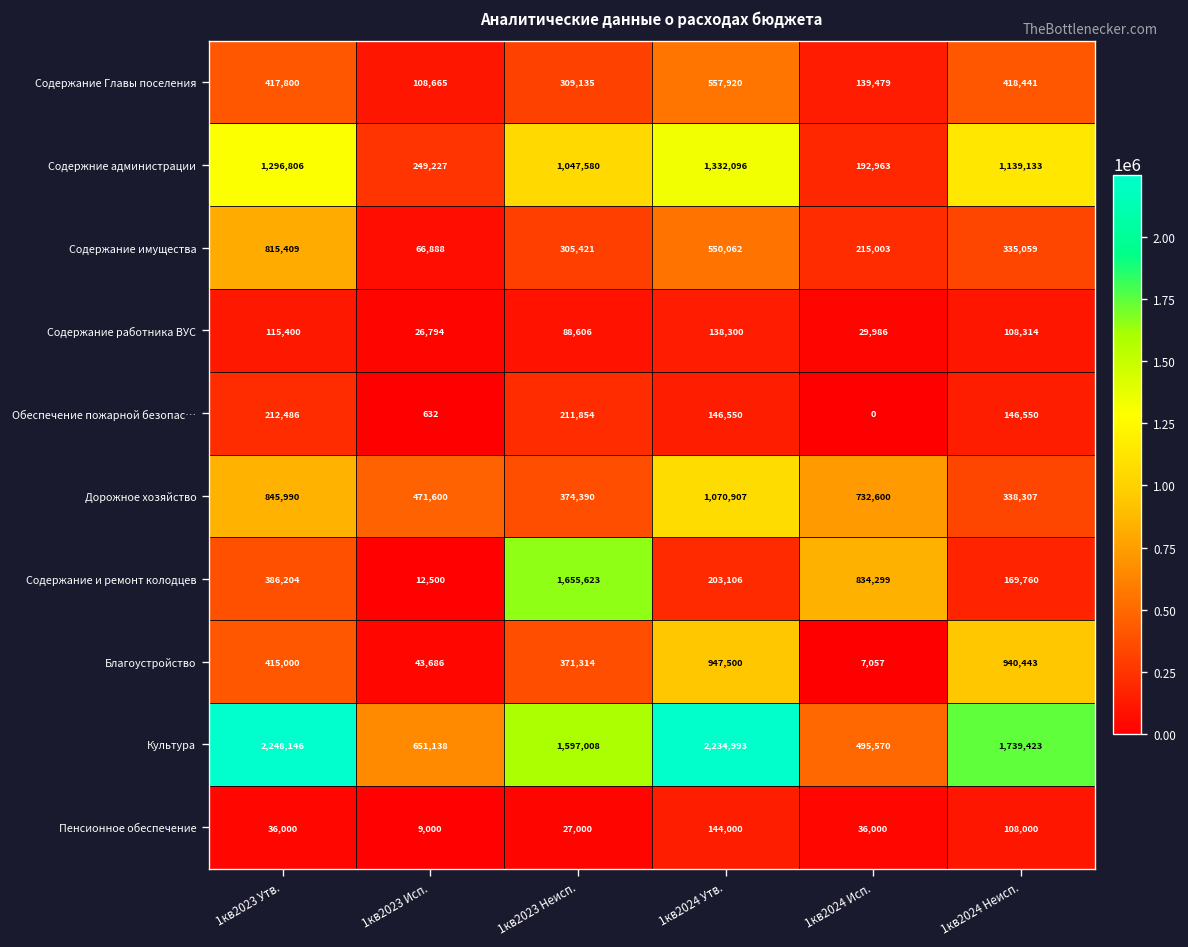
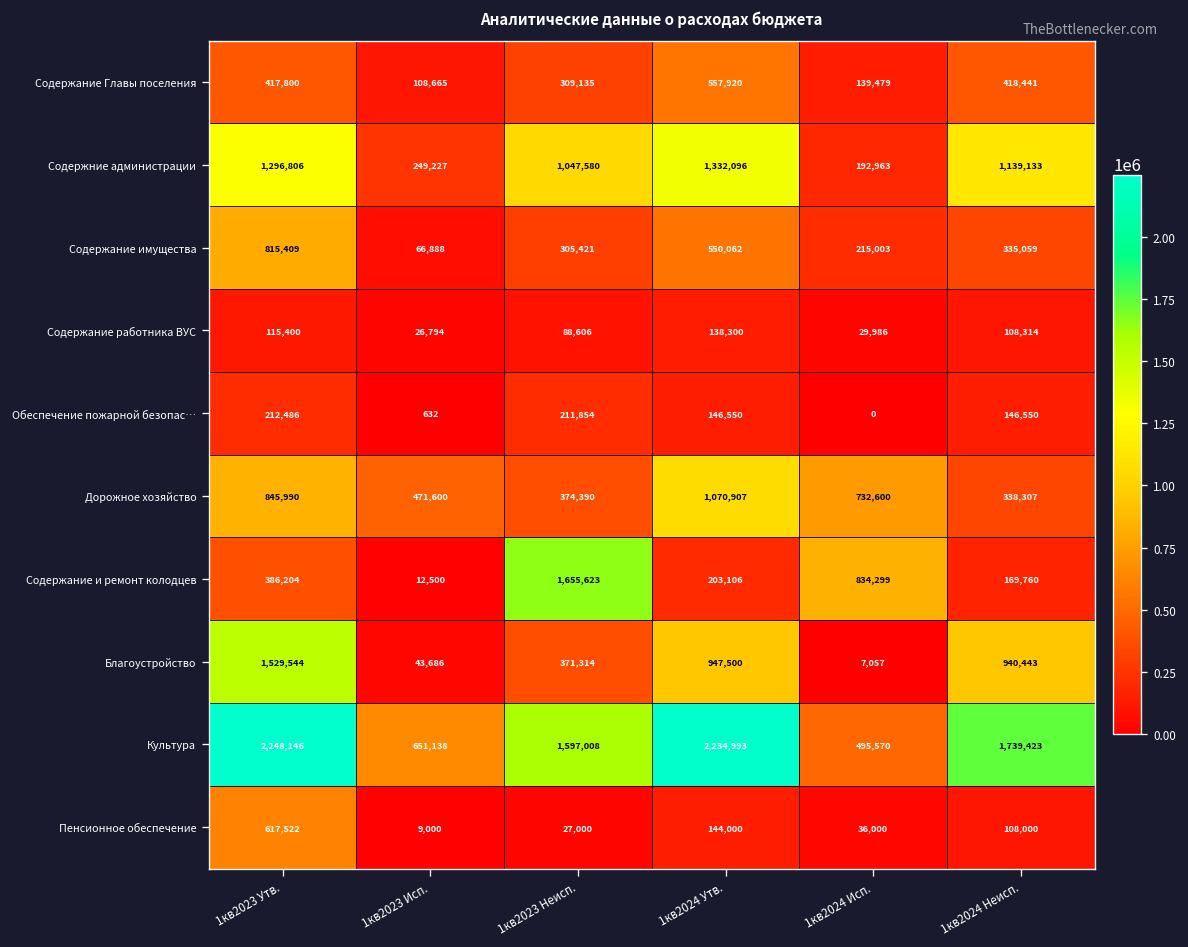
  {
    "Содержание Главы поселения": {
      "1кв2023 Утв.": "417,800",
      "1кв2023 Исп.": "108,665",
      "1кв2023 Неисп.": "309,135",
      "1кв2024 Утв.": "557,920",
      "1кв2024 Исп.": "139,479",
      "1кв2024 Неисп.": "418,441"
    },
    "Содержние администрации": {
      "1кв2023 Утв.": "1,296,806",
      "1кв2023 Исп.": "249,227",
      "1кв2023 Неисп.": "1,047,580",
      "1кв2024 Утв.": "1,332,096",
      "1кв2024 Исп.": "192,963",
      "1кв2024 Неисп.": "1,139,133"
    },
    "Содержание имущества": {
      "1кв2023 Утв.": "815,409",
      "1кв2023 Исп.": "66,888",
      "1кв2023 Неисп.": "305,421",
      "1кв2024 Утв.": "550,062",
      "1кв2024 Исп.": "215,003",
      "1кв2024 Неисп.": "335,059"
    },
    "Содержание работника ВУС": {
      "1кв2023 Утв.": "115,400",
      "1кв2023 Исп.": "26,794",
      "1кв2023 Неисп.": "88,606",
      "1кв2024 Утв.": "138,300",
      "1кв2024 Исп.": "29,986",
      "1кв2024 Неисп.": "108,314"
    },
    "Обеспечение пожарной безопас…": {
      "1кв2023 Утв.": "212,486",
      "1кв2023 Исп.": "632",
      "1кв2023 Неисп.": "211,854",
      "1кв2024 Утв.": "146,550",
      "1кв2024 Исп.": "0",
      "1кв2024 Неисп.": "146,550"
    },
    "Дорожное хозяйство": {
      "1кв2023 Утв.": "845,990",
      "1кв2023 Исп.": "471,600",
      "1кв2023 Неисп.": "374,390",
      "1кв2024 Утв.": "1,070,907",
      "1кв2024 Исп.": "732,600",
      "1кв2024 Неисп.": "338,307"
    },
    "Содержание и ремонт колодцев": {
      "1кв2023 Утв.": "386,204",
      "1кв2023 Исп.": "12,500",
      "1кв2023 Неисп.": "1,655,623",
      "1кв2024 Утв.": "203,106",
      "1кв2024 Исп.": "834,299",
      "1кв2024 Неисп.": "169,760"
    },
    "Благоустройство": {
-     "1кв2023 Утв.": "415,000",
+     "1кв2023 Утв.": "1,529,544",
      "1кв2023 Исп.": "43,686",
      "1кв2023 Неисп.": "371,314",
      "1кв2024 Утв.": "947,500",
      "1кв2024 Исп.": "7,057",
      "1кв2024 Неисп.": "940,443"
    },
    "Культура": {
      "1кв2023 Утв.": "2,248,146",
      "1кв2023 Исп.": "651,138",
      "1кв2023 Неисп.": "1,597,008",
      "1кв2024 Утв.": "2,234,993",
      "1кв2024 Исп.": "495,570",
      "1кв2024 Неисп.": "1,739,423"
    },
    "Пенсионное обеспечение": {
-     "1кв2023 Утв.": "36,000",
+     "1кв2023 Утв.": "617,522",
      "1кв2023 Исп.": "9,000",
      "1кв2023 Неисп.": "27,000",
      "1кв2024 Утв.": "144,000",
      "1кв2024 Исп.": "36,000",
      "1кв2024 Неисп.": "108,000"
    }
  }
